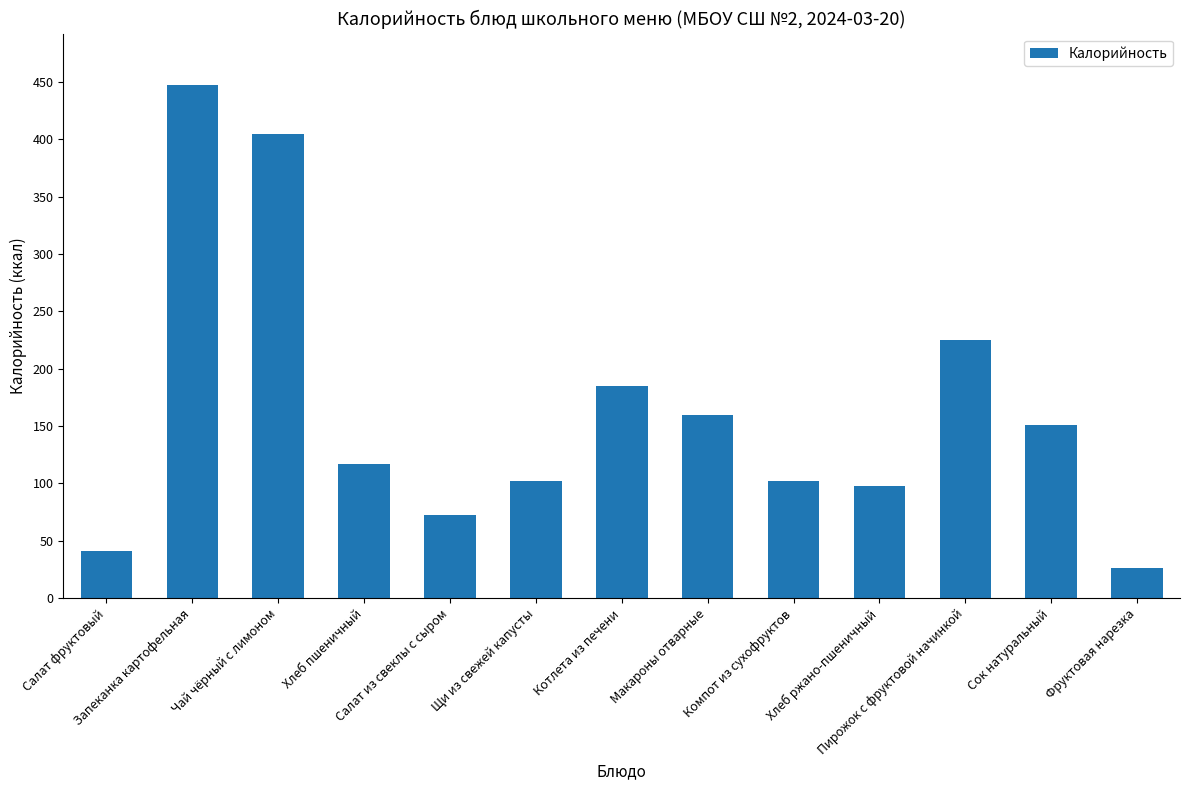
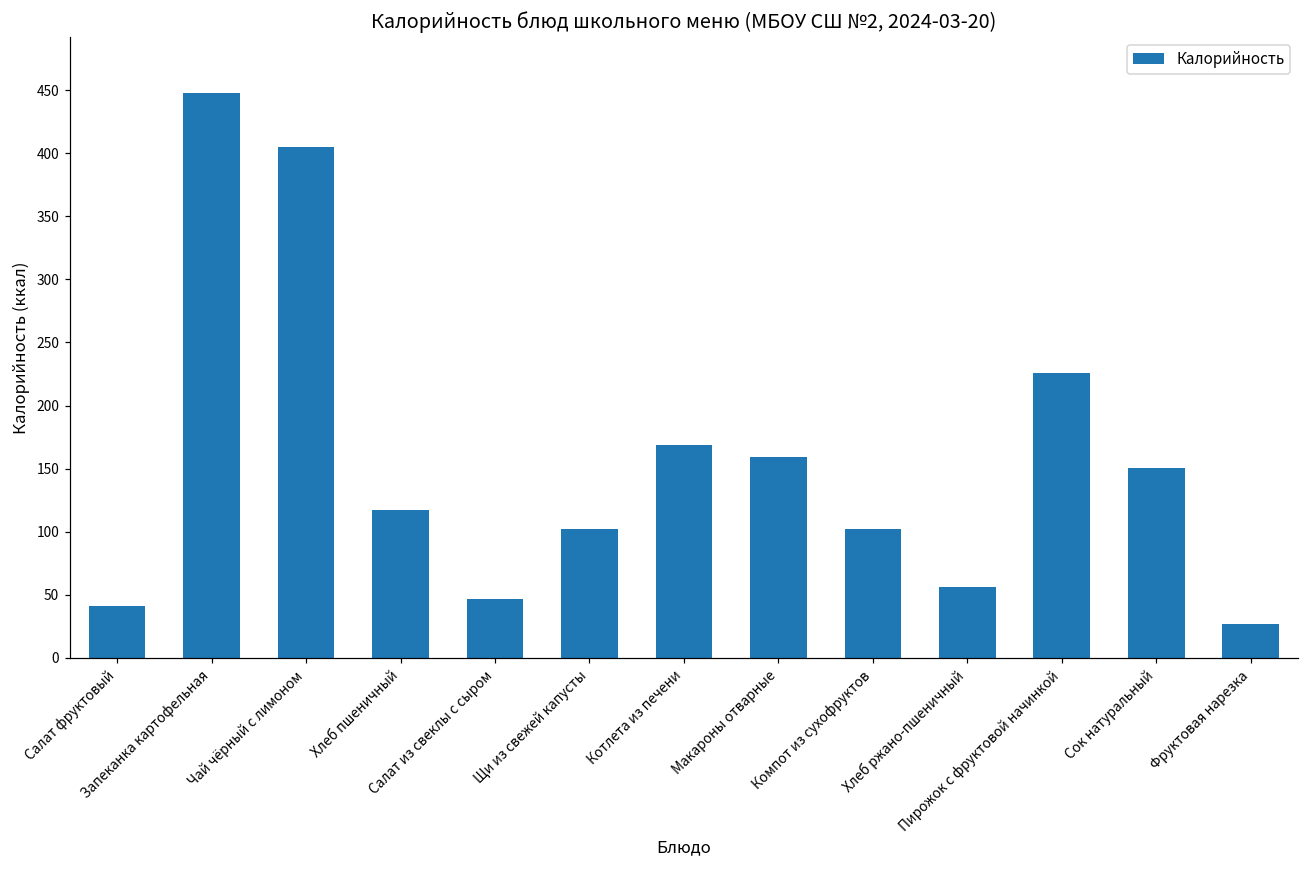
  {
    "Салат фруктовый": 41,
    "Запеканка картофельная": 447,
    "Чай чёрный с лимоном": 405,
    "Хлеб пшеничный": 117,
-   "Салат из свеклы с сыром": 73,
+   "Салат из свеклы с сыром": 47,
    "Щи из свежей капусты": 102,
-   "Котлета из печени": 185,
+   "Котлета из печени": 169,
    "Макароны отварные": 159,
    "Компот из сухофруктов": 102,
-   "Хлеб ржано-пшеничный": 98,
+   "Хлеб ржано-пшеничный": 56,
    "Пирожок с фруктовой начинкой": 225,
    "Сок натуральный": 151,
    "Фруктовая нарезка": 27
  }
